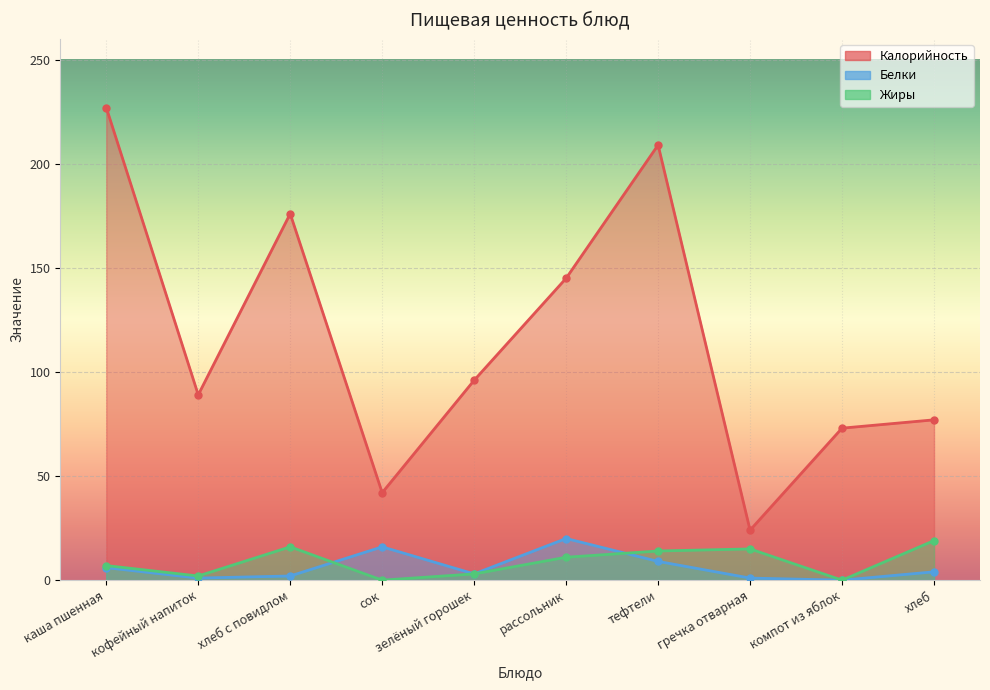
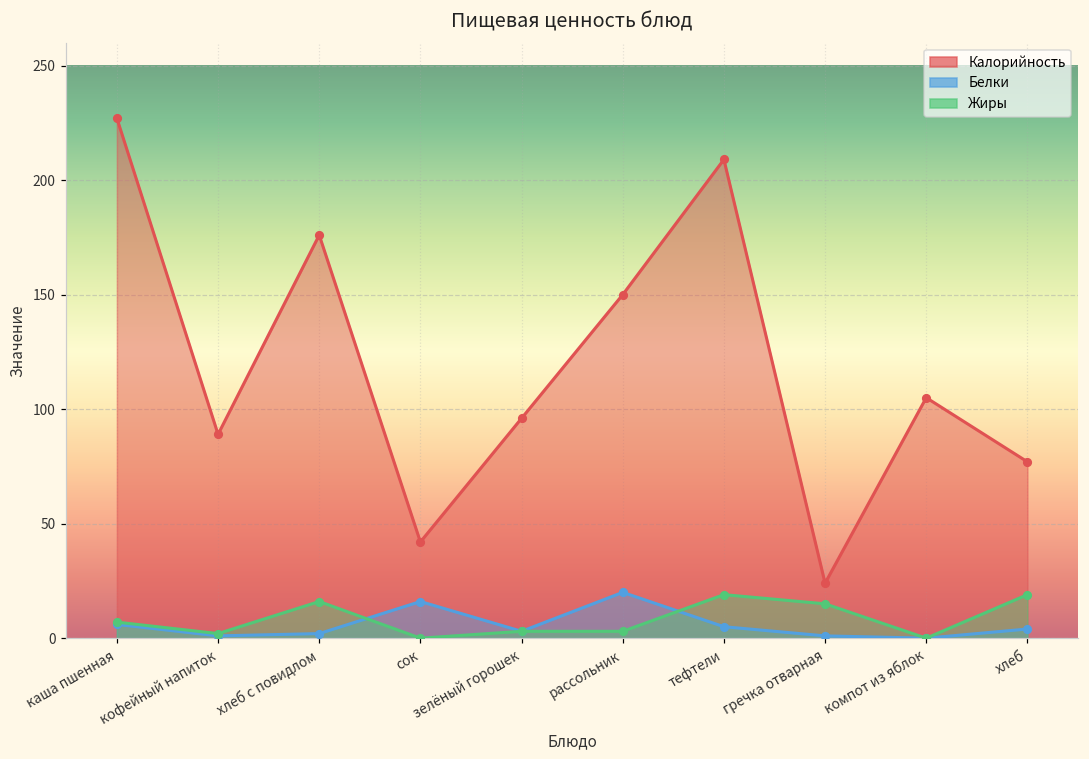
  {
    "Калорийность": {
      "каша пшенная": 227,
      "кофейный напиток": 89,
      "хлеб с повидлом": 176,
      "сок": 42,
      "зелёный горошек": 96,
-     "рассольник": 145,
+     "рассольник": 150,
      "тефтели": 209,
      "гречка отварная": 24,
-     "компот из яблок": 73,
+     "компот из яблок": 105,
      "хлеб": 77
    },
    "Белки": {
      "хлеб с повидлом": 2,
      "сок": 16,
      "рассольник": 20,
-     "тефтели": 9,
+     "тефтели": 5,
      "гречка отварная": 1,
      "хлеб": 4
    },
    "Жиры": {
      "хлеб с повидлом": 16,
      "сок": 0,
-     "рассольник": 11,
-     "тефтели": 14,
+     "рассольник": 3,
+     "тефтели": 19,
      "гречка отварная": 15,
      "хлеб": 19
    }
  }
